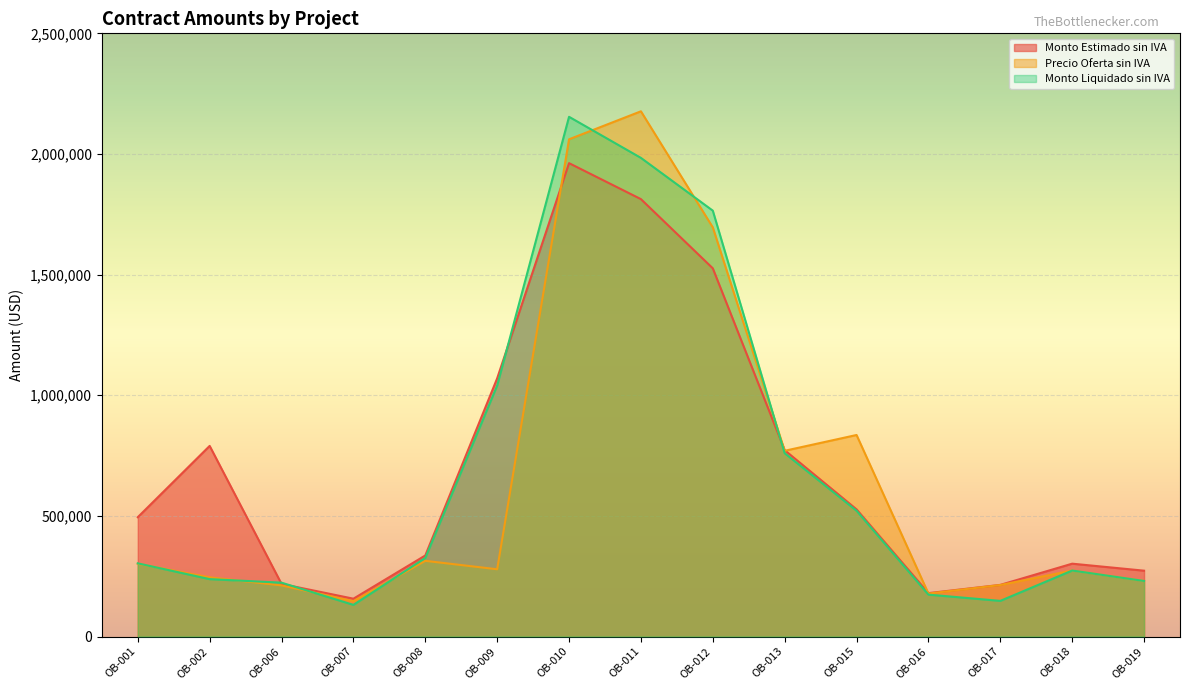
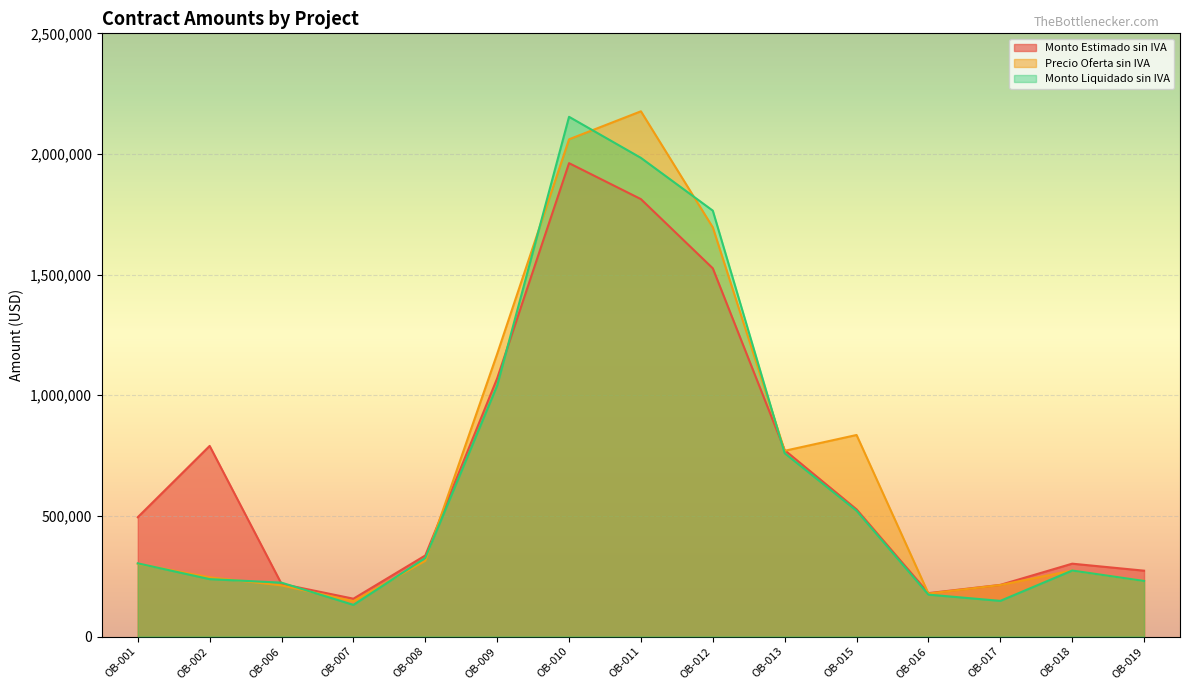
  {
    "Monto Estimado sin IVA": {
      "OB-001": "490,000",
      "OB-002": "790,000",
      "OB-009": "1,070,000",
      "OB-010": "1,960,000",
      "OB-011": "1,810,000",
      "OB-012": "1,530,000",
      "OB-018": "300,000",
      "OB-019": "270,000"
    },
    "Precio Oferta sin IVA": {
      "OB-008": "310,000",
-     "OB-009": "280,000",
+     "OB-009": "1,170,000",
      "OB-010": "2,060,000",
      "OB-011": "2,180,000",
      "OB-012": "1,700,000",
      "OB-015": "840,000"
    },
    "Monto Liquidado sin IVA": {
      "OB-007": "130,000",
      "OB-009": "1,040,000",
      "OB-010": "2,150,000",
      "OB-011": "1,980,000",
      "OB-012": "1,770,000",
      "OB-017": "150,000"
    }
  }
